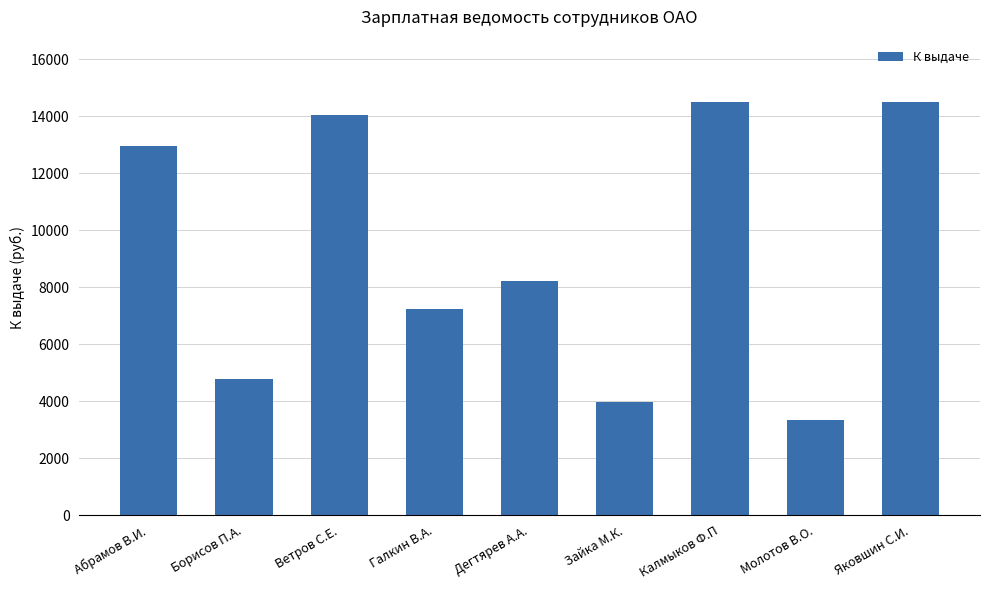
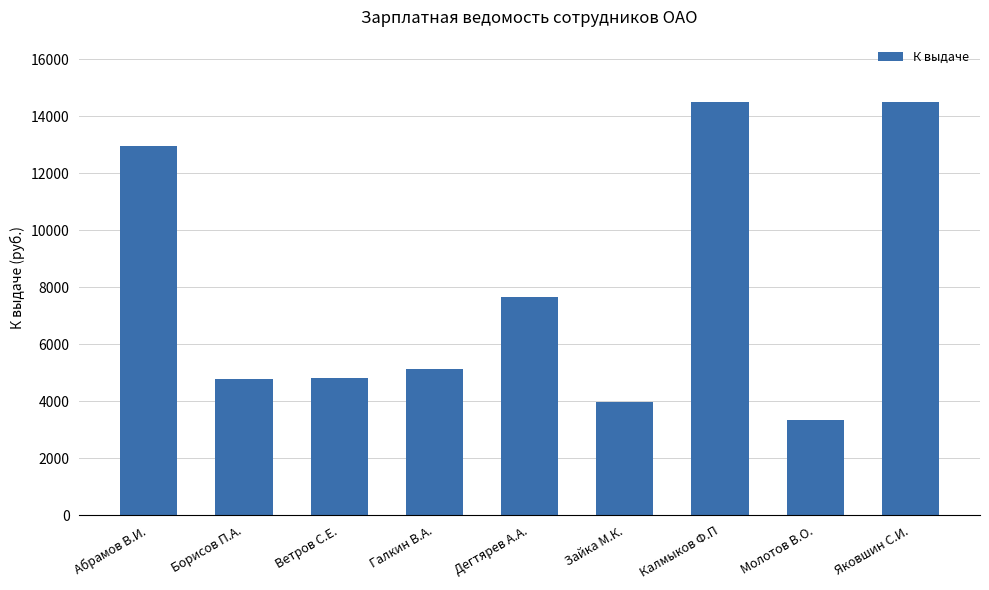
  {
    "Абрамов В.И.": 13000,
    "Борисов П.А.": 4800,
-   "Ветров С.Е.": 14000,
-   "Галкин В.А.": 7200,
-   "Дегтярев А.А.": 8200,
+   "Ветров С.Е.": 4800,
+   "Галкин В.А.": 5100,
+   "Дегтярев А.А.": 7700,
    "Зайка М.К.": 4000,
    "Калмыков Ф.П": 14500,
    "Молотов В.О.": 3300,
    "Яковшин С.И.": 14500
  }
